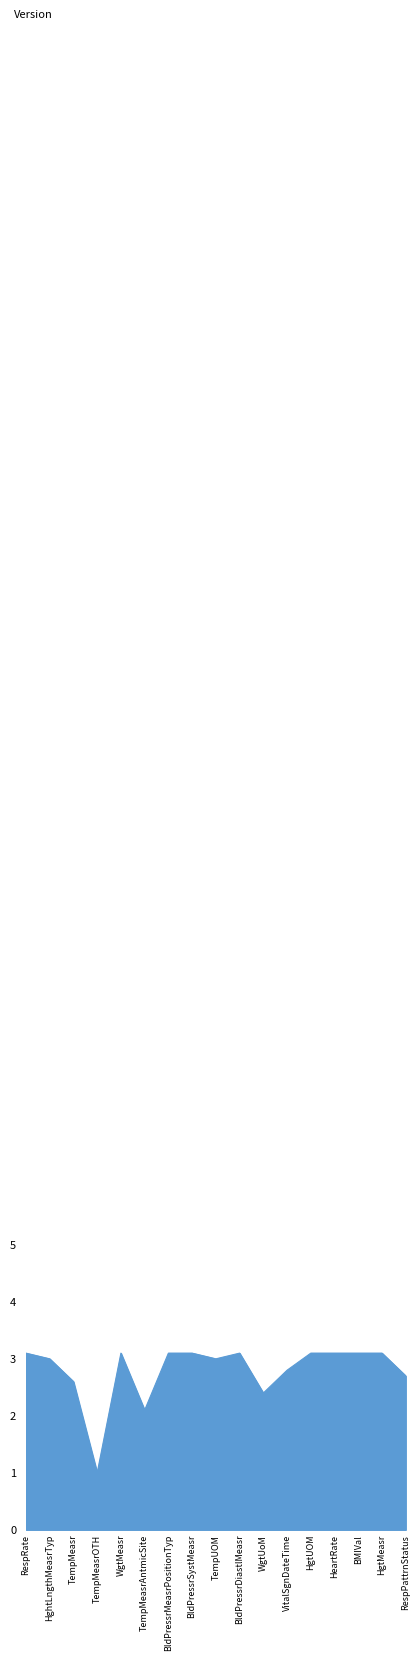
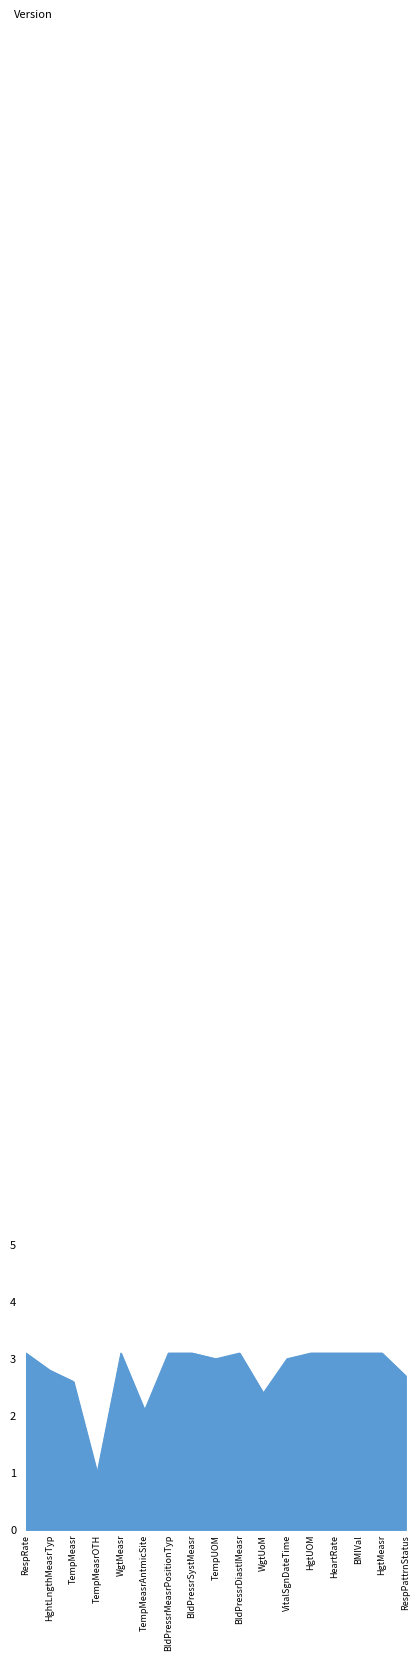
  {
    "RespRate": 3.1,
-   "HghtLngthMeasrTyp": 3.0,
+   "HghtLngthMeasrTyp": 2.8,
    "TempMeasr": 2.6,
    "TempMeasrOTH": 1.0,
    "WgtMeasr": 3.1,
    "TempMeasrAntmicSite": 2.1,
    "BldPressrMeasrPositionTyp": 3.1,
    "BldPressrSystMeasr": 3.1,
    "TempUOM": 3.0,
    "BldPressrDiastlMeasr": 3.1,
    "WgtUoM": 2.4,
-   "VitalSgnDateTime": 2.8,
+   "VitalSgnDateTime": 3.0,
    "HgtUOM": 3.1,
    "HeartRate": 3.1,
    "BMIVal": 3.1,
    "HgtMeasr": 3.1,
    "RespPattrnStatus": 2.7
  }
